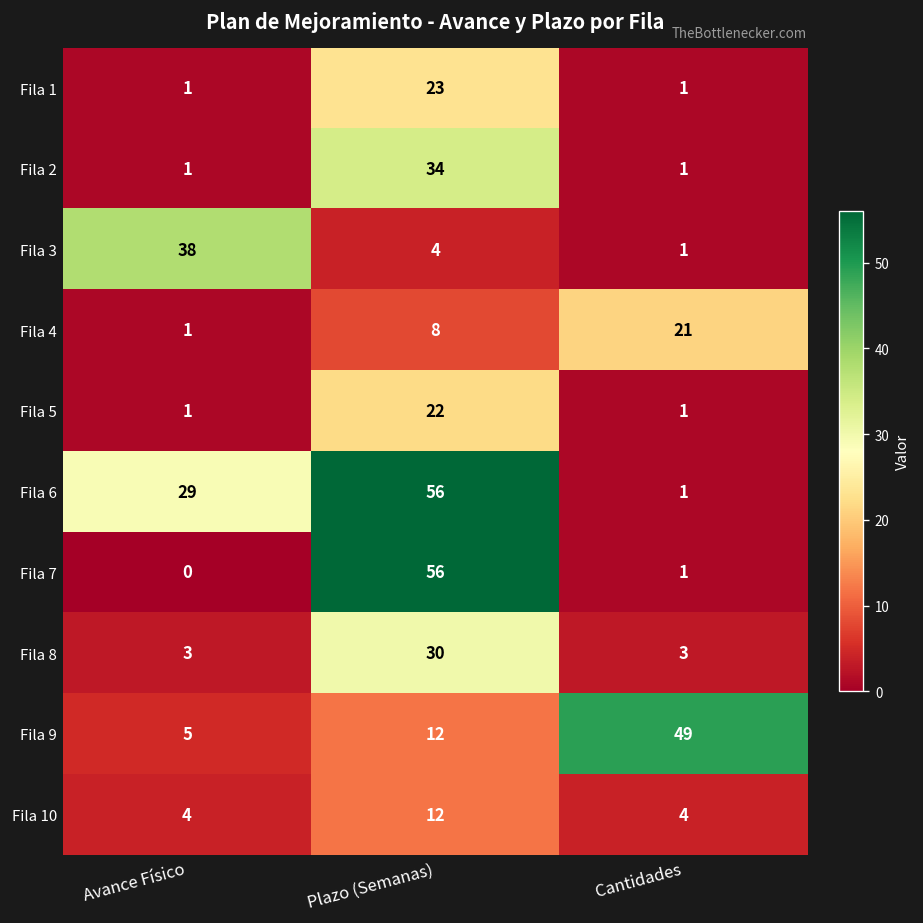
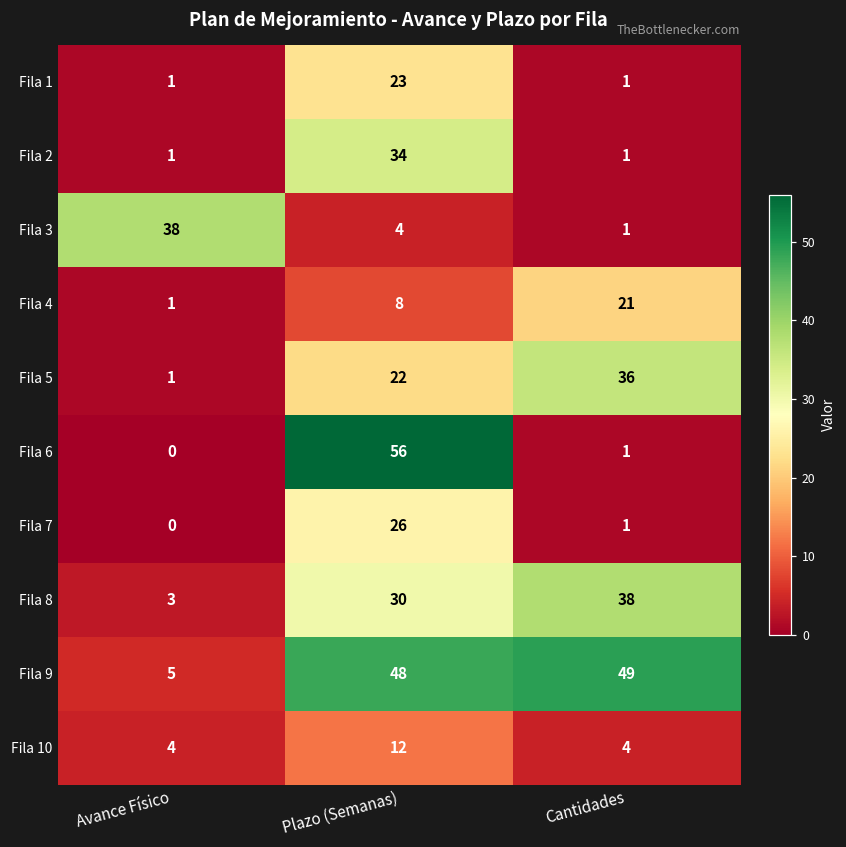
  {
    "Fila 1": {
      "Avance Físico": 1,
      "Plazo (Semanas)": 23,
      "Cantidades": 1
    },
    "Fila 2": {
      "Avance Físico": 1,
      "Plazo (Semanas)": 34,
      "Cantidades": 1
    },
    "Fila 3": {
      "Avance Físico": 38,
      "Plazo (Semanas)": 4,
      "Cantidades": 1
    },
    "Fila 4": {
      "Avance Físico": 1,
      "Plazo (Semanas)": 8,
      "Cantidades": 21
    },
    "Fila 5": {
      "Avance Físico": 1,
      "Plazo (Semanas)": 22,
-     "Cantidades": 1
+     "Cantidades": 36
    },
    "Fila 6": {
-     "Avance Físico": 29,
+     "Avance Físico": 0,
      "Plazo (Semanas)": 56,
      "Cantidades": 1
    },
    "Fila 7": {
      "Avance Físico": 0,
-     "Plazo (Semanas)": 56,
+     "Plazo (Semanas)": 26,
      "Cantidades": 1
    },
    "Fila 8": {
      "Avance Físico": 3,
      "Plazo (Semanas)": 30,
-     "Cantidades": 3
+     "Cantidades": 38
    },
    "Fila 9": {
      "Avance Físico": 5,
-     "Plazo (Semanas)": 12,
+     "Plazo (Semanas)": 48,
      "Cantidades": 49
    },
    "Fila 10": {
      "Avance Físico": 4,
      "Plazo (Semanas)": 12,
      "Cantidades": 4
    }
  }
